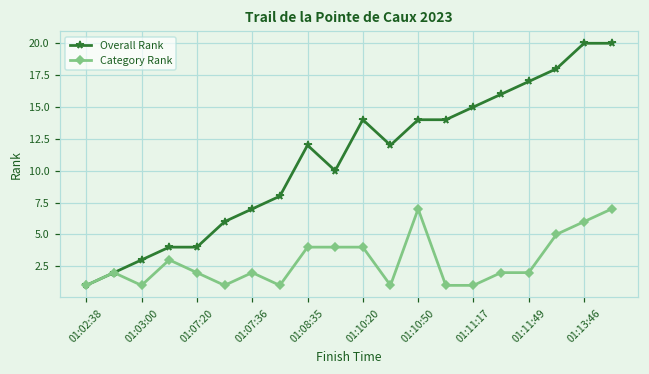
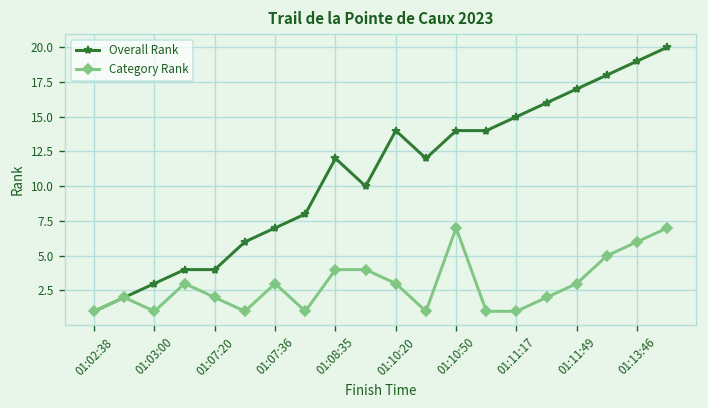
  {
    "Overall Rank": {
      "01:03:00": 3,
      "01:07:20": 4,
      "01:07:36": 7,
      "01:08:35": 12,
      "01:10:20": 14,
      "01:10:50": 14,
      "01:11:49": 17,
-     "01:13:46": 20
+     "01:13:46": 19
    },
    "Category Rank": {
      "01:03:00": 1,
      "01:07:20": 2,
-     "01:07:36": 2,
+     "01:07:36": 3,
      "01:08:35": 4,
-     "01:10:20": 4,
+     "01:10:20": 3,
      "01:10:50": 7,
-     "01:11:49": 2,
+     "01:11:49": 3,
      "01:13:46": 6
    }
  }
